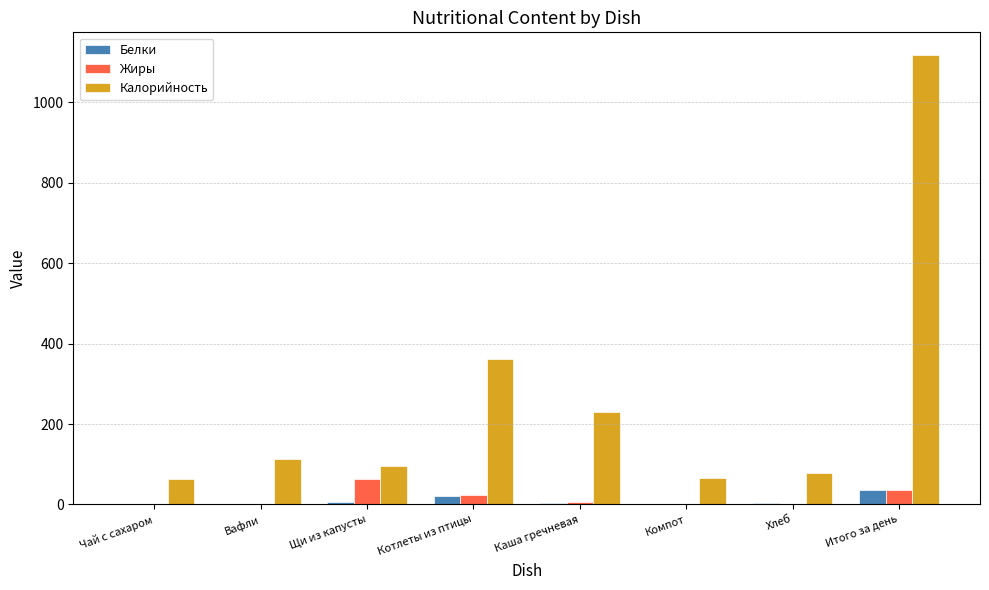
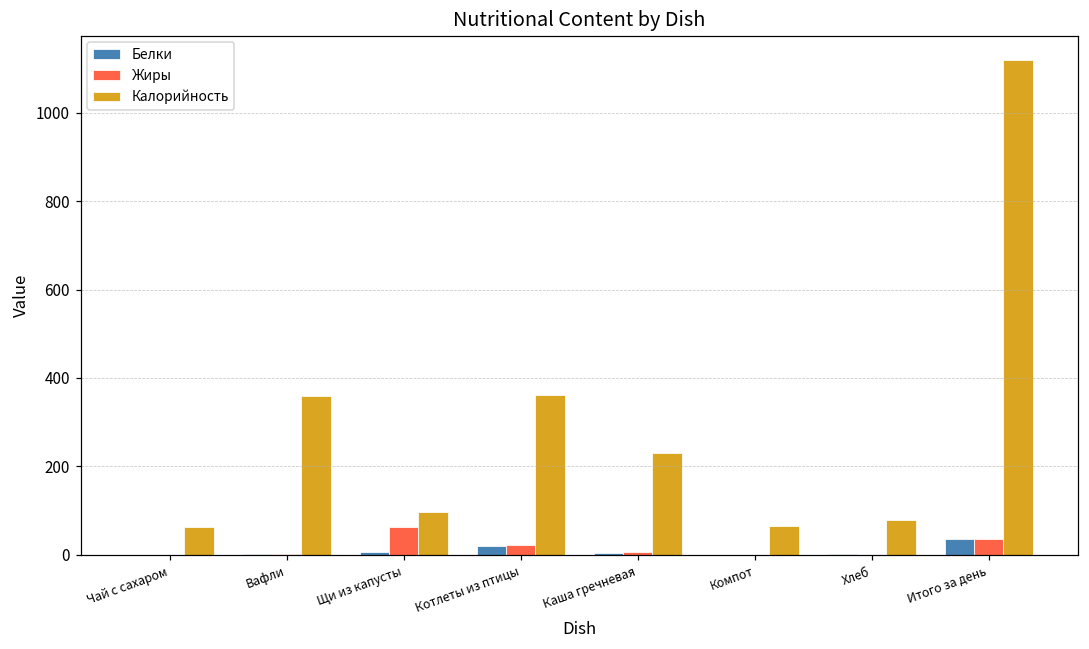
  {
    "Белки": {
      "Чай с сахаром": 0,
      "Щи из капусты": 10,
      "Котлеты из птицы": 20,
      "Итого за день": 40
    },
    "Жиры": {
      "Чай с сахаром": 0,
      "Щи из капусты": 60,
      "Котлеты из птицы": 20,
      "Итого за день": 40
    },
    "Калорийность": {
      "Чай с сахаром": 60,
-     "Вафли": 110,
+     "Вафли": 360,
      "Щи из капусты": 100,
      "Котлеты из птицы": 360,
      "Каша гречневая": 230,
      "Компот": 70,
      "Хлеб": 80,
      "Итого за день": 1120
    }
  }
